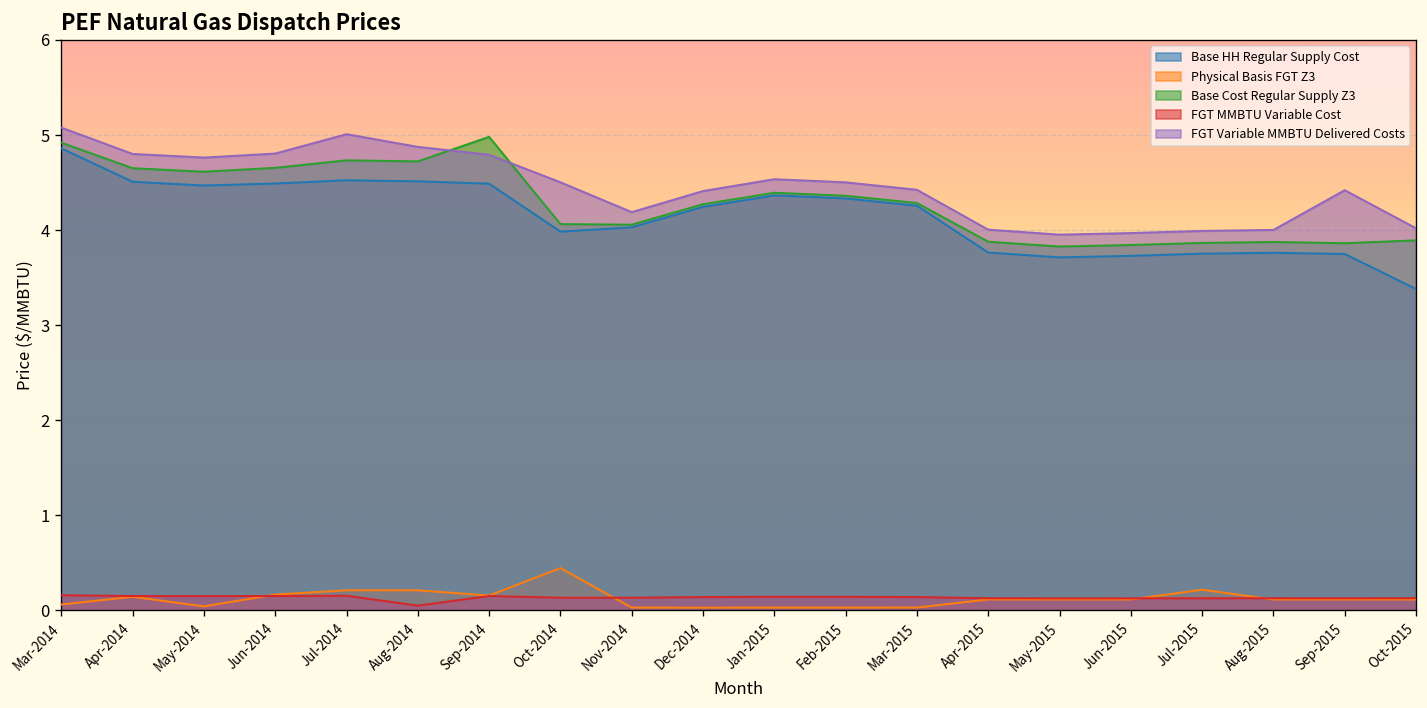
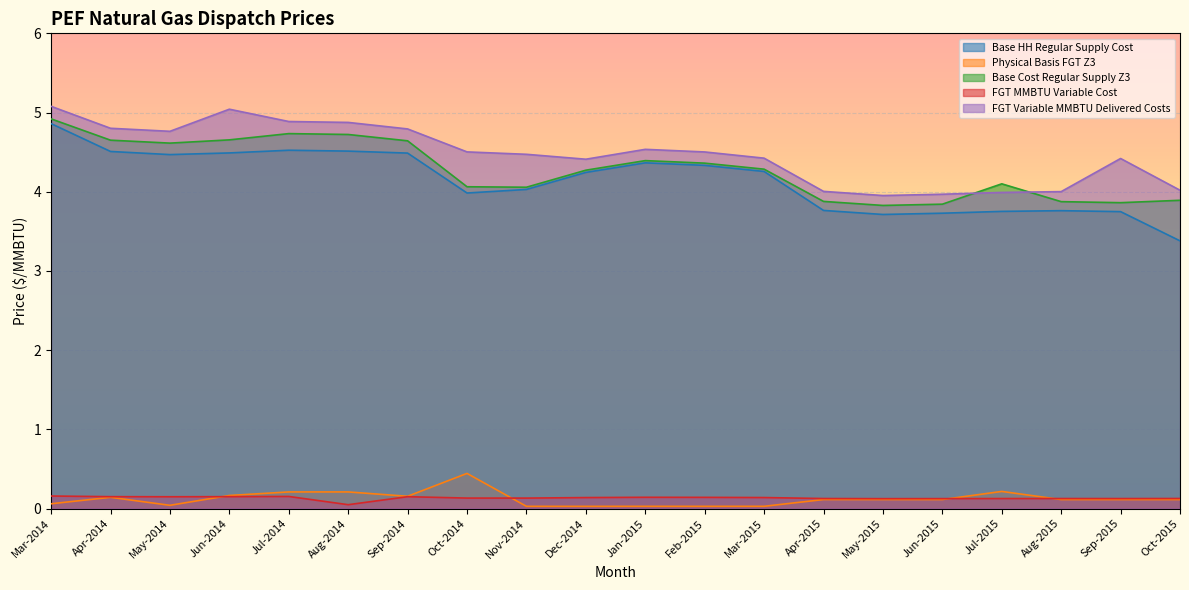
  {
    "Base HH Regular Supply Cost": {
      "Mar-2014": 4.9,
      "Apr-2014": 4.5,
      "May-2014": 4.5,
      "Jun-2014": 4.5,
      "Jul-2014": 4.5,
      "Aug-2014": 4.5,
      "Sep-2014": 4.5,
      "Oct-2014": 4.0,
      "Apr-2015": 3.8,
      "May-2015": 3.7,
      "Jun-2015": 3.7,
      "Jul-2015": 3.8,
      "Aug-2015": 3.8,
      "Sep-2015": 3.7,
      "Oct-2015": 3.4
    },
    "Physical Basis FGT Z3": {
      "Mar-2014": 0.1,
      "May-2014": 0.0,
      "Jul-2014": 0.2,
      "Aug-2014": 0.2,
      "Oct-2014": 0.4,
      "Nov-2014": 0.0,
      "Dec-2014": 0.0,
      "Jan-2015": 0.0,
      "Feb-2015": 0.0,
      "Mar-2015": 0.0,
      "Jul-2015": 0.2
    },
    "Base Cost Regular Supply Z3": {
      "Mar-2014": 4.9,
      "Apr-2014": 4.7,
      "May-2014": 4.6,
      "Jun-2014": 4.7,
      "Jul-2014": 4.7,
      "Aug-2014": 4.7,
-     "Sep-2014": 5.0,
+     "Sep-2014": 4.6,
      "Oct-2014": 4.1,
      "Apr-2015": 3.9,
      "May-2015": 3.8,
      "Jun-2015": 3.8,
-     "Jul-2015": 3.9,
+     "Jul-2015": 4.1,
      "Aug-2015": 3.9,
      "Sep-2015": 3.9,
      "Oct-2015": 3.9
    },
    "FGT MMBTU Variable Cost": {
      "Mar-2014": 0.2,
      "May-2014": 0.1,
      "Jul-2014": 0.2,
      "Aug-2014": 0.0,
      "Oct-2014": 0.1,
      "Nov-2014": 0.1,
      "Dec-2014": 0.1,
      "Jan-2015": 0.1,
      "Feb-2015": 0.1,
      "Mar-2015": 0.1,
      "Jul-2015": 0.1
    },
    "FGT Variable MMBTU Delivered Costs": {
      "Mar-2014": 5.1,
      "Apr-2014": 4.8,
      "May-2014": 4.8,
-     "Jun-2014": 4.8,
-     "Jul-2014": 5.0,
+     "Jun-2014": 5.0,
+     "Jul-2014": 4.9,
      "Aug-2014": 4.9,
      "Sep-2014": 4.8,
      "Oct-2014": 4.5,
-     "Nov-2014": 4.2,
+     "Nov-2014": 4.5,
      "Dec-2014": 4.4,
      "Jan-2015": 4.5,
      "Feb-2015": 4.5,
      "Mar-2015": 4.4,
      "Apr-2015": 4.0,
      "May-2015": 4.0,
      "Jun-2015": 4.0,
      "Jul-2015": 4.0,
      "Aug-2015": 4.0,
      "Sep-2015": 4.4,
      "Oct-2015": 4.0
    }
  }
